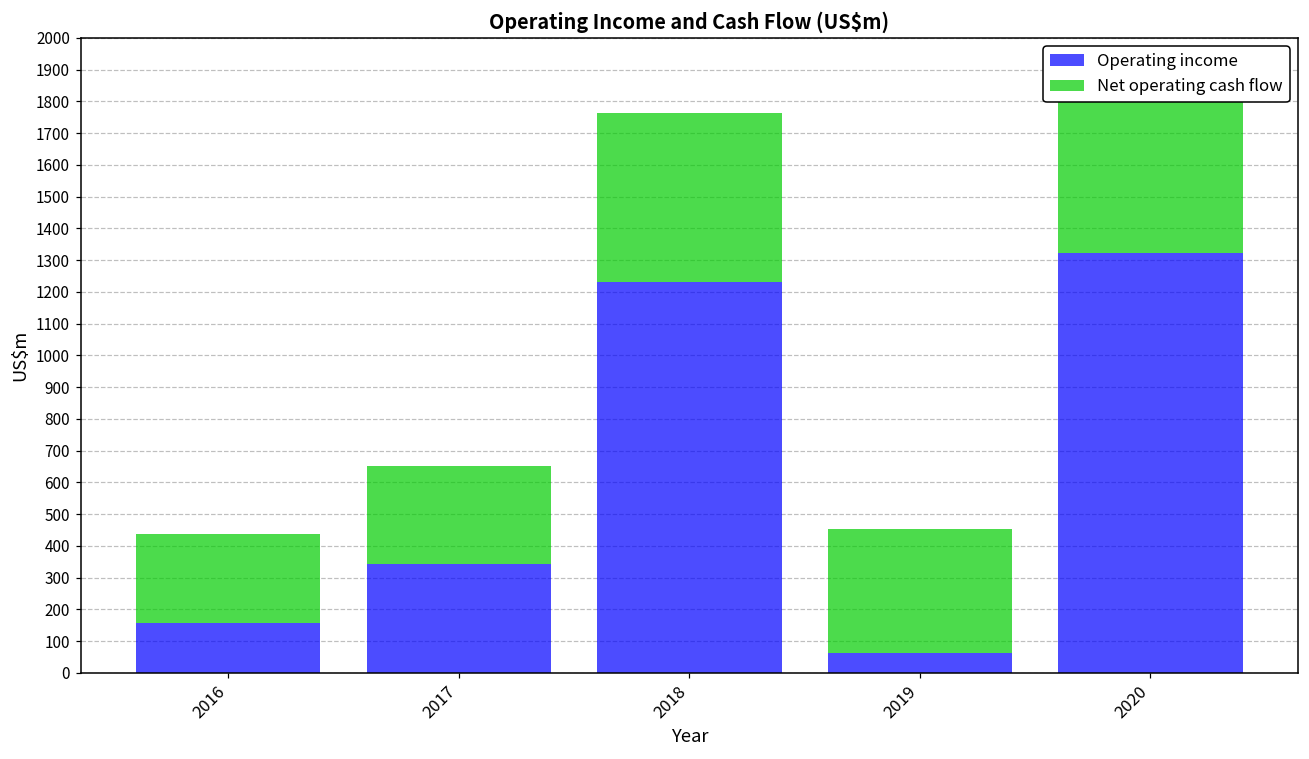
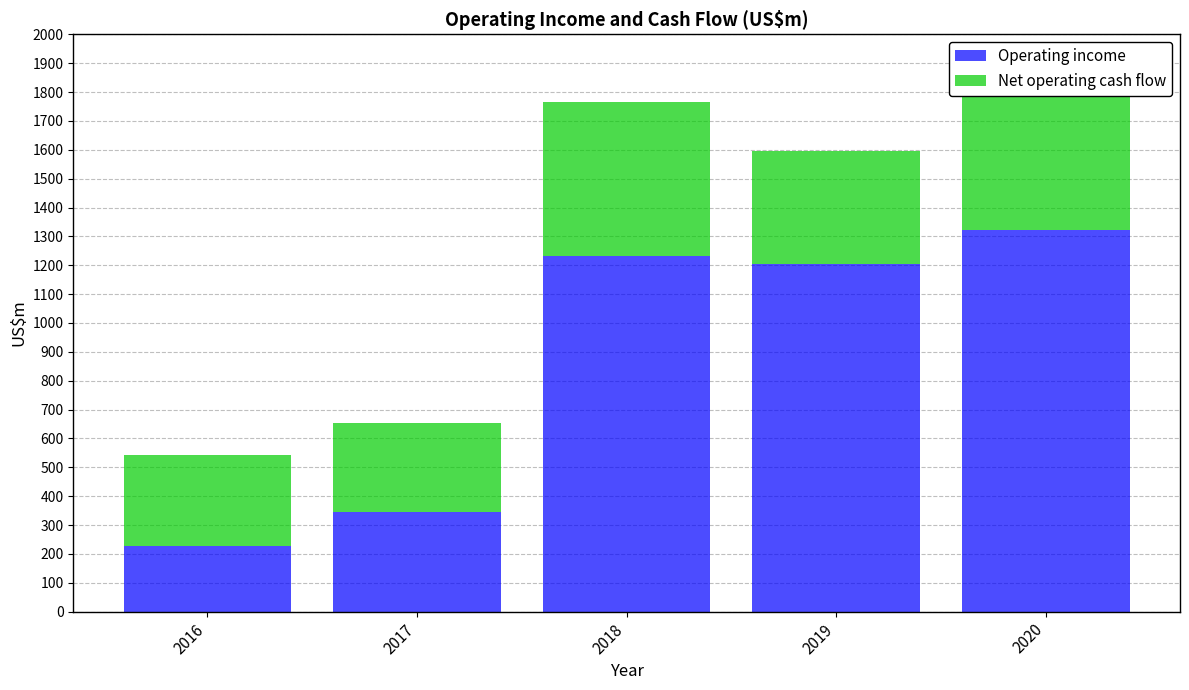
  {
    "Operating income": {
-     "2016": 160,
+     "2016": 230,
      "2017": 340,
      "2018": 1230,
-     "2019": 60,
+     "2019": 1200,
      "2020": 1320
    },
    "Net operating cash flow": {
-     "2016": 280,
+     "2016": 320,
      "2017": 310,
      "2018": 530,
      "2019": 390
    }
  }
